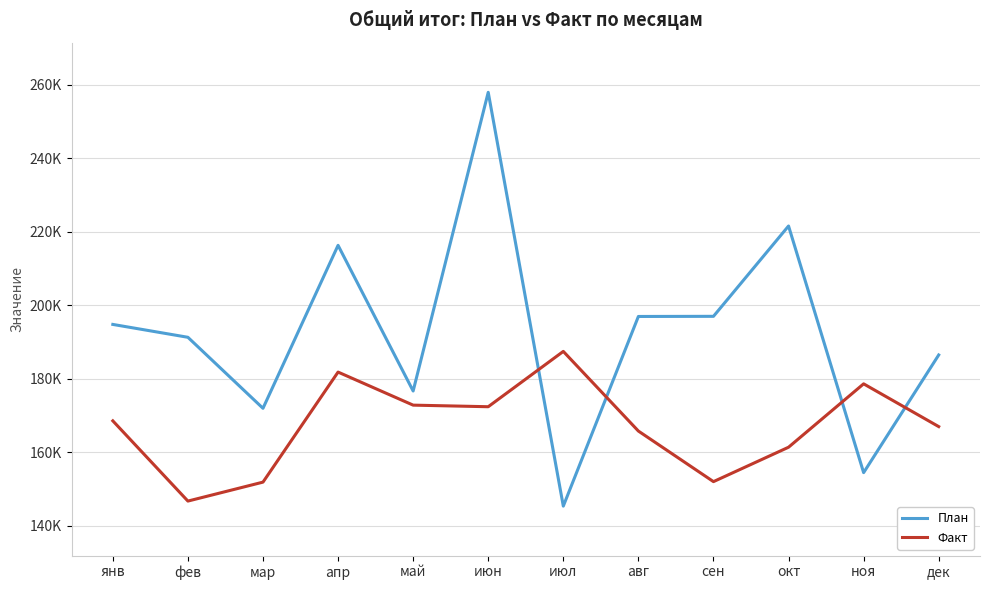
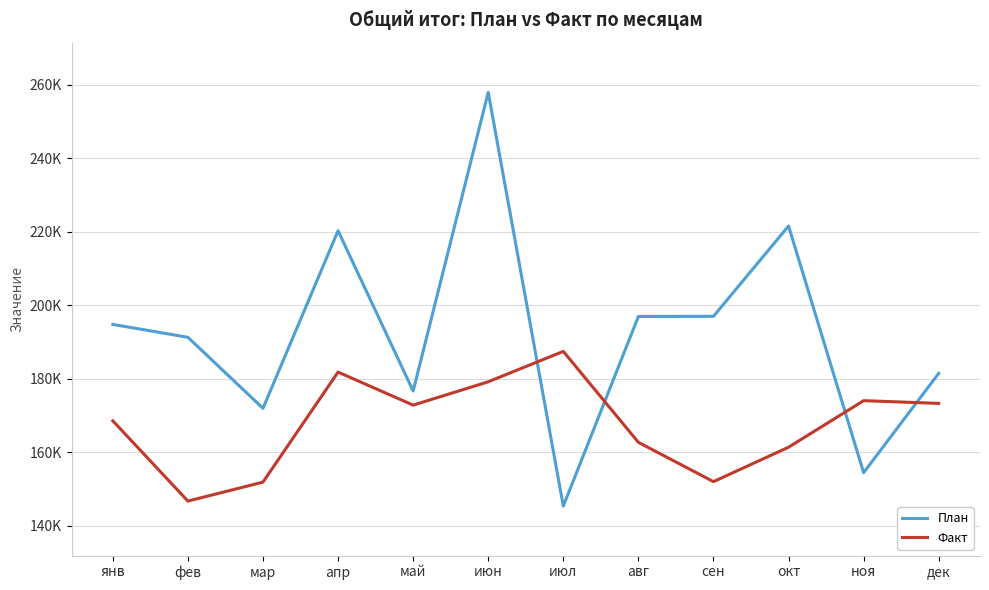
  {
    "План": {
      "янв": 195000,
      "фев": 191000,
      "мар": 172000,
-     "апр": 216000,
+     "апр": 220000,
      "май": 177000,
      "июн": 258000,
      "июл": 145000,
      "авг": 197000,
      "сен": 197000,
      "окт": 222000,
      "ноя": 155000,
-     "дек": 186000
+     "дек": 182000
    },
    "Факт": {
      "янв": 169000,
      "фев": 147000,
      "мар": 152000,
      "апр": 182000,
      "май": 173000,
-     "июн": 172000,
+     "июн": 179000,
      "июл": 187000,
-     "авг": 166000,
+     "авг": 163000,
      "сен": 152000,
      "окт": 161000,
-     "ноя": 179000,
-     "дек": 167000
+     "ноя": 174000,
+     "дек": 173000
    }
  }
